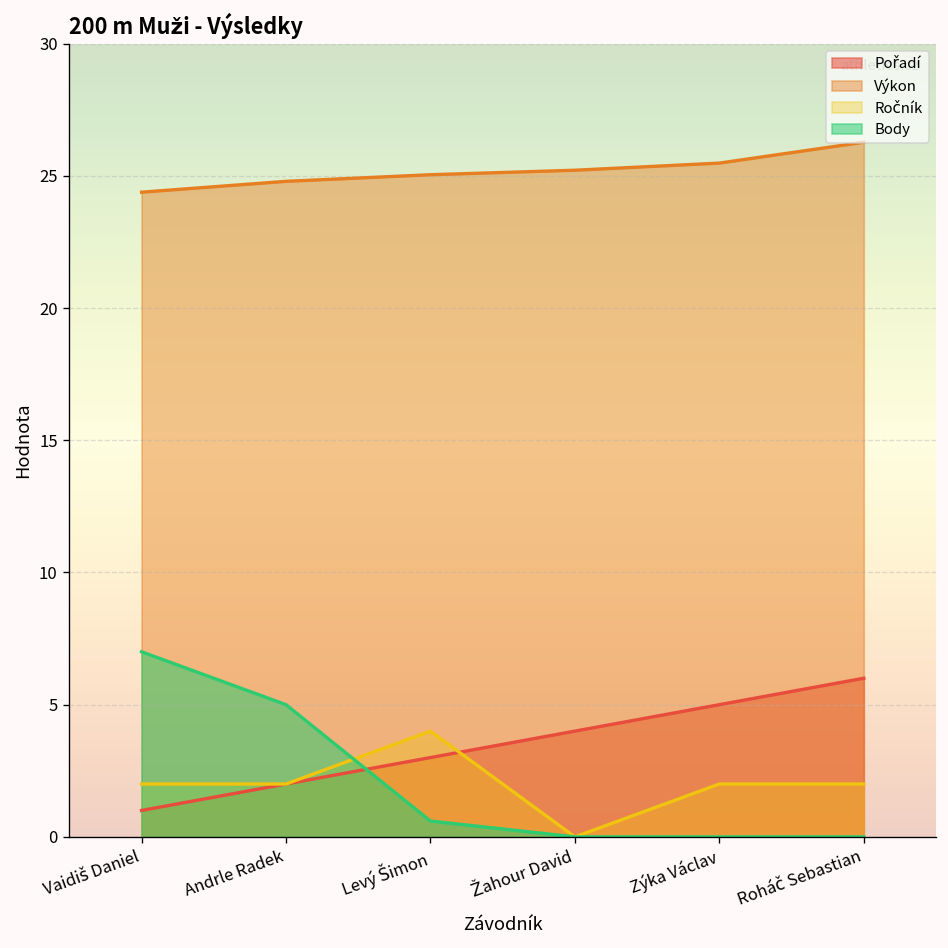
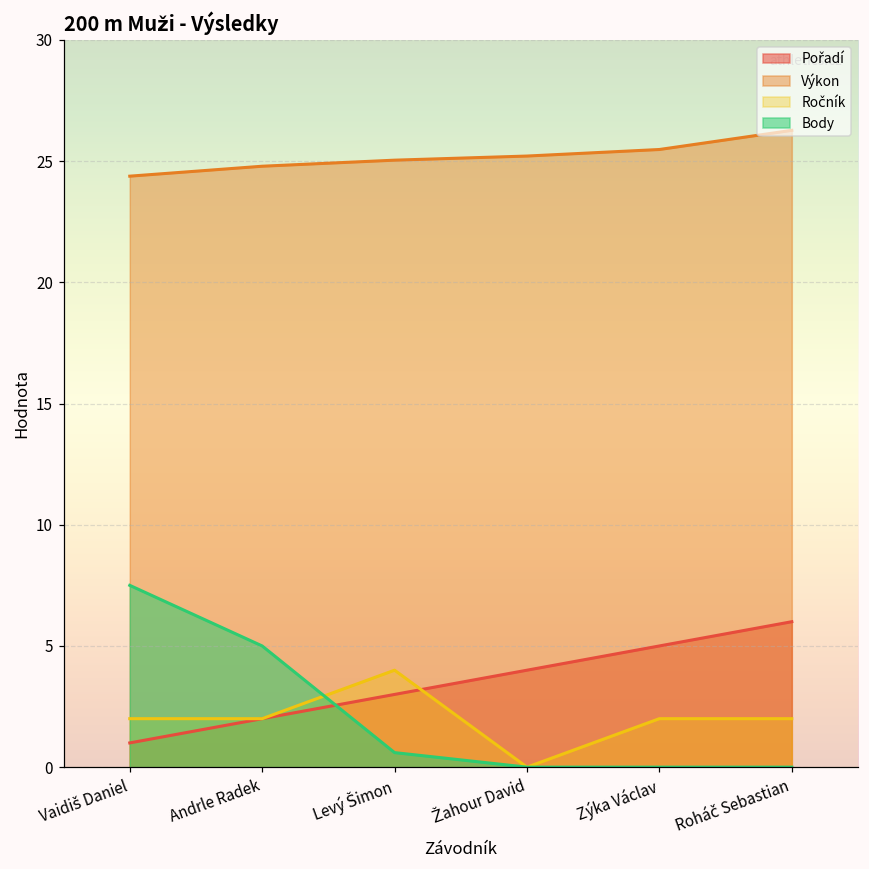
  {
    "Body": {
-     "Vaidiš Daniel": 7.0,
+     "Vaidiš Daniel": 7.5,
      "Andrle Radek": 5.0,
      "Levý Šimon": 0.6,
      "Zýka Václav": 0.0,
      "Roháč Sebastian": 0.0
    }
  }
